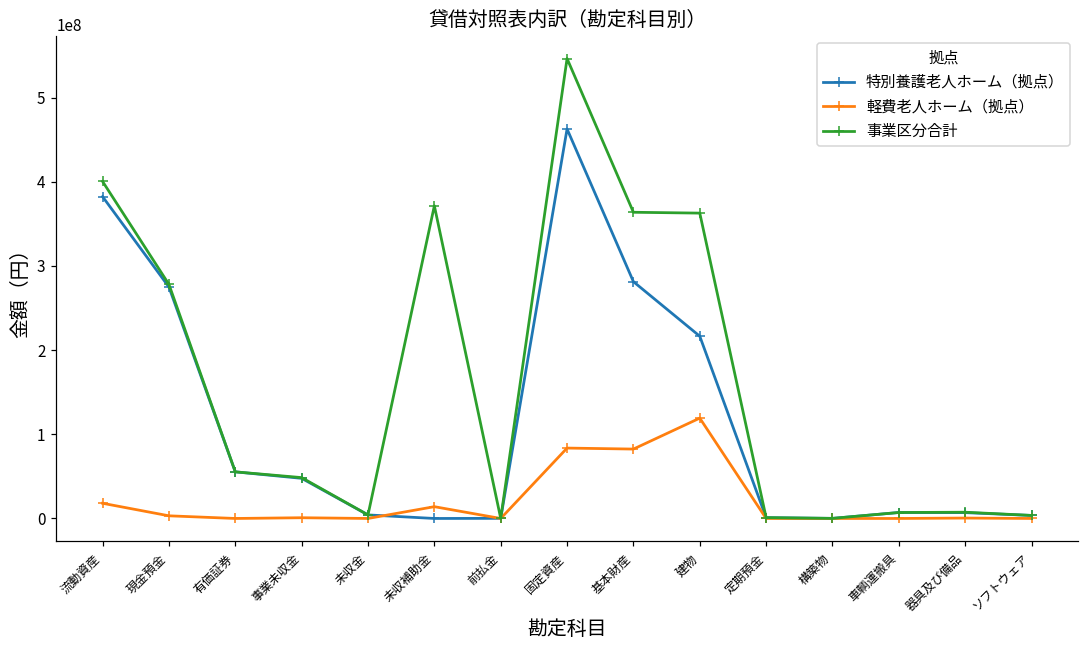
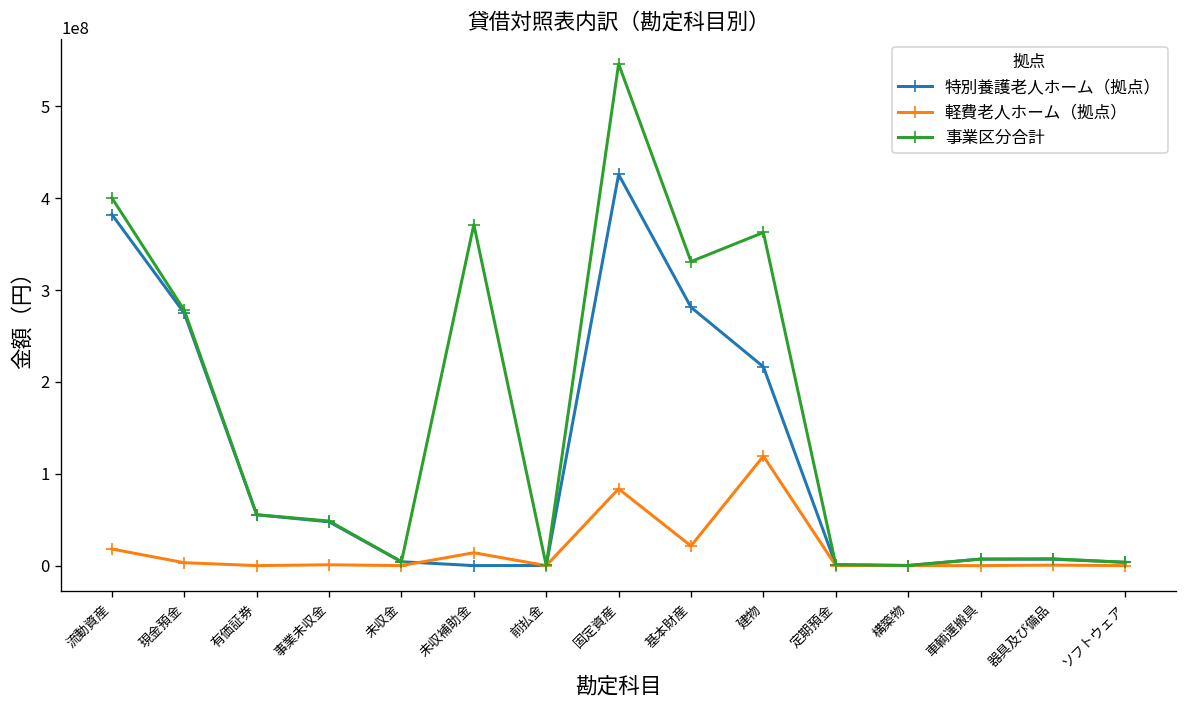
  {
    "特別養護老人ホーム（拠点）": {
      "流動資産": 380000000,
      "未収補助金": 0,
-     "固定資産": 460000000,
+     "固定資産": 430000000,
      "基本財産": 280000000,
      "建物": 220000000
    },
    "軽費老人ホーム（拠点）": {
      "流動資産": 20000000,
      "現金預金": 0,
      "有価証券": 0,
      "事業未収金": 0,
      "未収金": 0,
      "未収補助金": 10000000,
      "固定資産": 80000000,
-     "基本財産": 80000000,
+     "基本財産": 20000000,
      "建物": 120000000,
      "車輌運搬具": 0,
      "器具及び備品": 0,
      "ソフトウェア": 0
    },
    "事業区分合計": {
      "流動資産": 400000000,
      "未収補助金": 370000000,
      "固定資産": 550000000,
-     "基本財産": 360000000,
+     "基本財産": 330000000,
      "建物": 360000000
    }
  }
